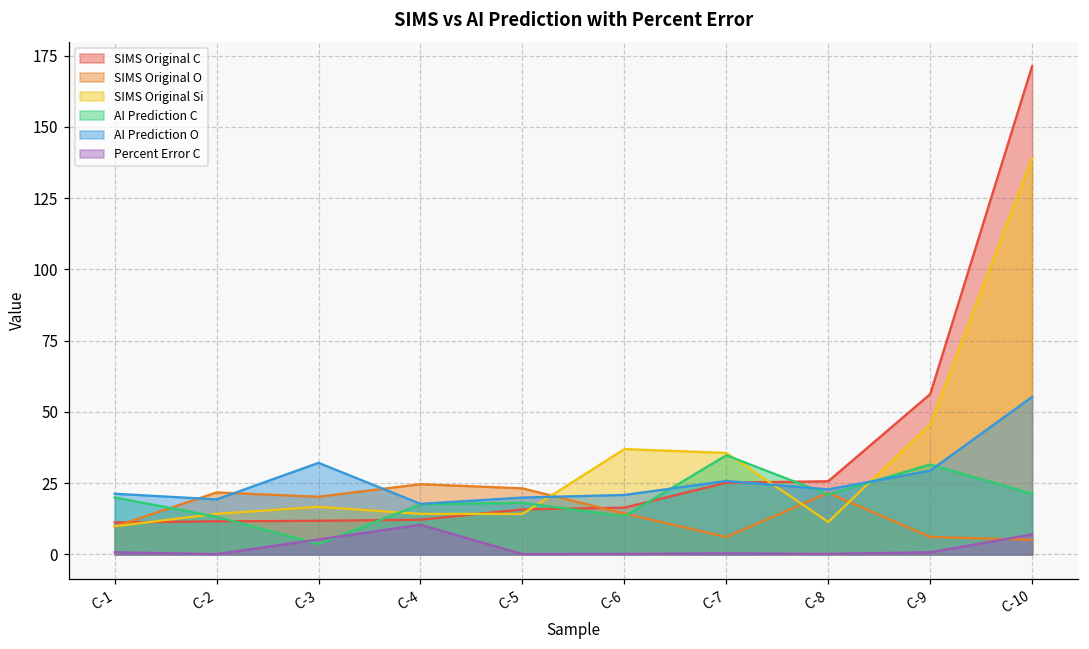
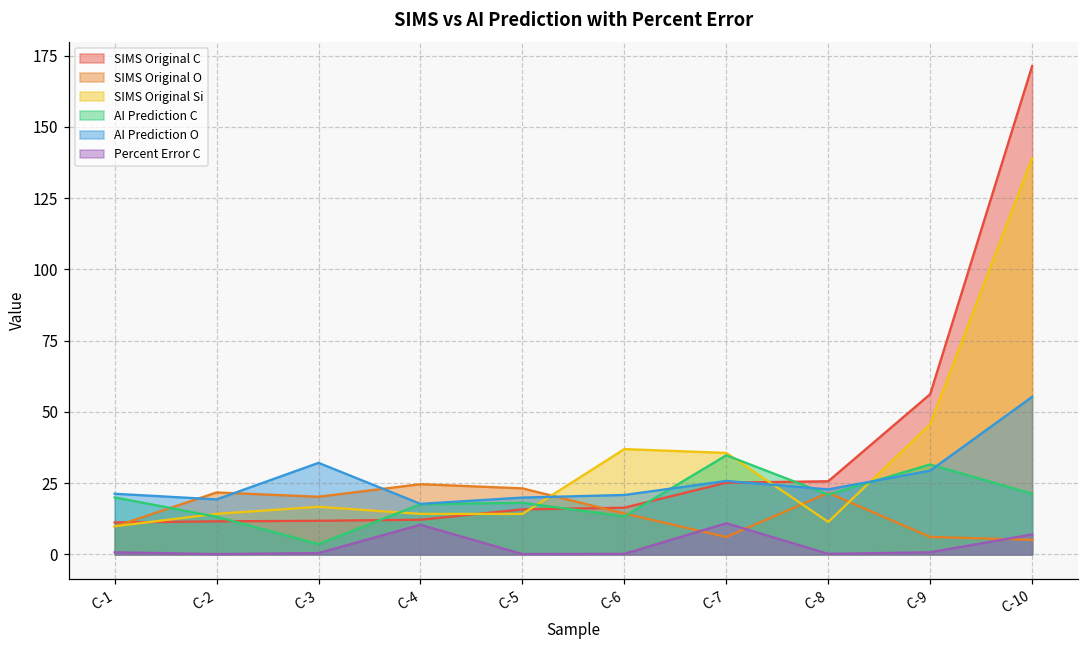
  {
    "AI Prediction C": {
      "C-1": 20,
      "C-2": 13,
      "C-3": 4,
      "C-5": 18,
      "C-6": 13,
      "C-9": 32,
      "C-10": 21
    },
    "AI Prediction O": {
      "C-1": 21,
      "C-2": 19,
      "C-3": 32,
      "C-5": 20,
      "C-6": 21,
      "C-8": 23,
      "C-9": 29,
      "C-10": 55
    },
    "Percent Error C": {
      "C-1": 1,
      "C-2": 0,
-     "C-3": 5,
+     "C-3": 1,
      "C-4": 10,
      "C-5": 0,
      "C-6": 0,
-     "C-7": 0,
+     "C-7": 11,
      "C-8": 0,
      "C-9": 1,
      "C-10": 7
    }
  }
